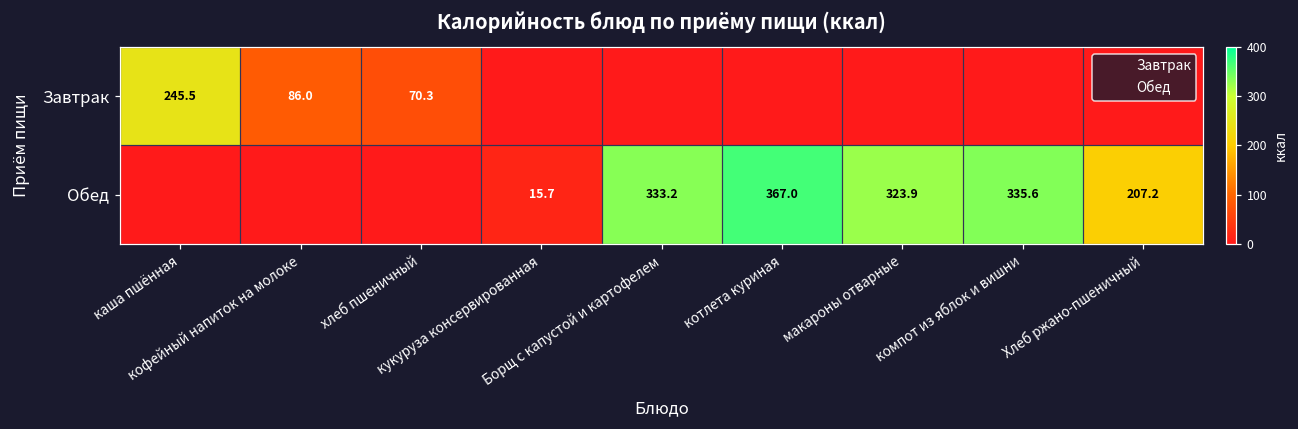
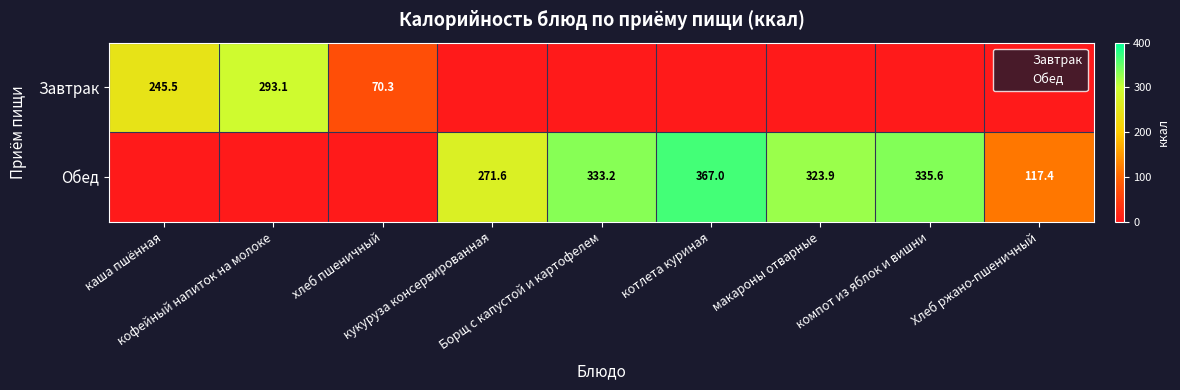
  {
    "Завтрак": {
      "каша пшённая": 245.5,
-     "кофейный напиток на молоке": 86.0,
+     "кофейный напиток на молоке": 293.1,
      "хлеб пшеничный": 70.3
    },
    "Обед": {
-     "кукуруза консервированная": 15.7,
+     "кукуруза консервированная": 271.6,
      "Борщ с капустой и картофелем": 333.2,
      "котлета куриная": 367.0,
      "макароны отварные": 323.9,
      "компот из яблок и вишни": 335.6,
-     "Хлеб ржано-пшеничный": 207.2
+     "Хлеб ржано-пшеничный": 117.4
    }
  }
